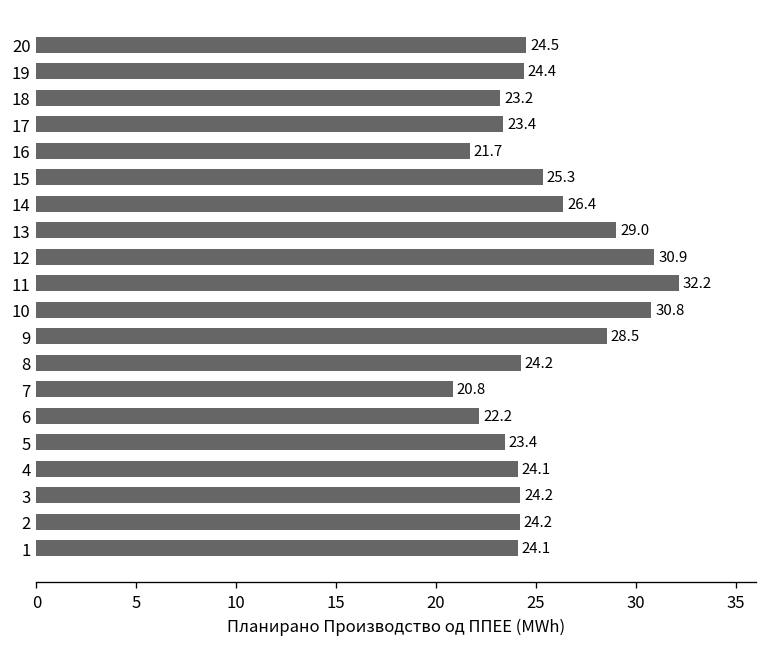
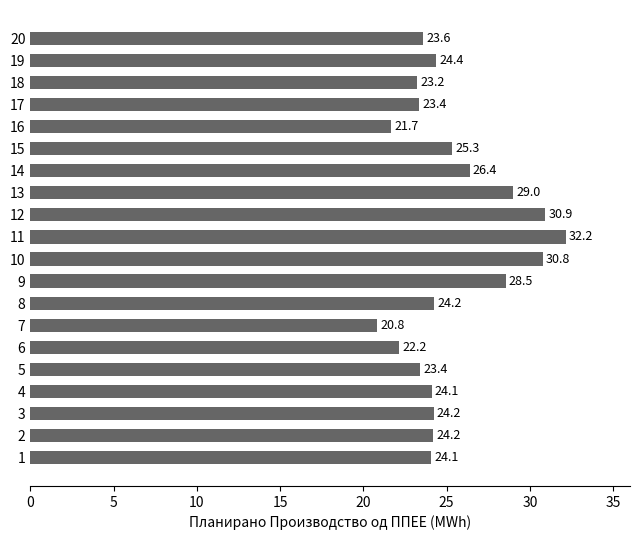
  {
-   "20": 24.5,
+   "20": 23.6,
    "19": 24.4,
    "18": 23.2,
    "17": 23.4,
    "16": 21.7,
    "15": 25.3,
    "14": 26.4,
    "13": 29.0,
    "12": 30.9,
    "11": 32.2,
    "10": 30.8,
    "9": 28.5,
    "8": 24.2,
    "7": 20.8,
    "6": 22.2,
    "5": 23.4,
    "4": 24.1,
    "3": 24.2,
    "2": 24.2,
    "1": 24.1
  }
